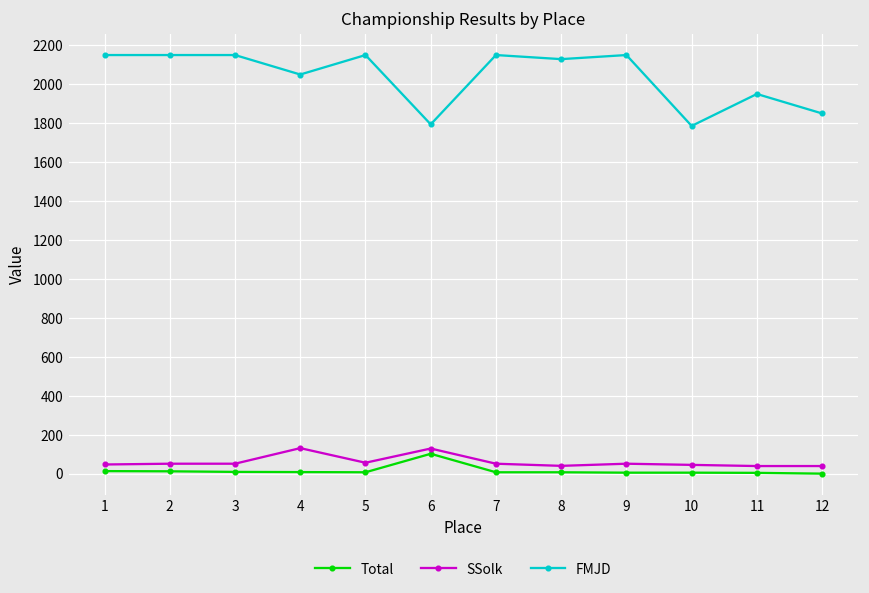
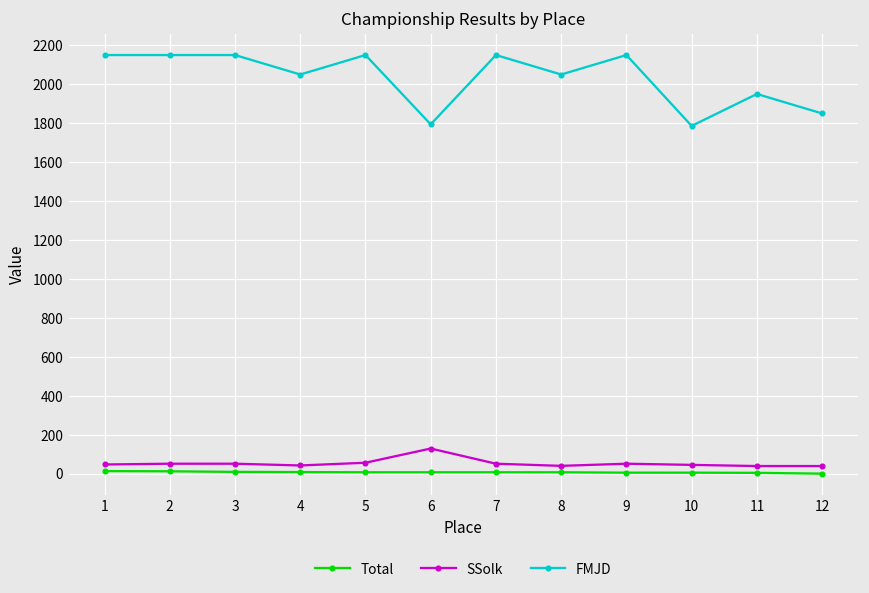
  {
    "Total": {
      "1": 10,
      "2": 10,
      "3": 10,
      "4": 10,
      "5": 10,
-     "6": 100,
+     "6": 10,
      "7": 10,
      "8": 10,
      "9": 10,
      "10": 10,
      "11": 0,
      "12": 0
    },
    "SSolk": {
      "1": 50,
      "2": 50,
      "3": 50,
-     "4": 130,
+     "4": 40,
      "5": 60,
      "6": 130,
      "7": 50,
      "8": 40,
      "9": 50,
      "10": 50,
      "11": 40,
      "12": 40
    },
    "FMJD": {
      "1": 2150,
      "2": 2150,
      "3": 2150,
      "4": 2050,
      "5": 2150,
      "6": 1790,
      "7": 2150,
-     "8": 2130,
+     "8": 2050,
      "9": 2150,
      "10": 1790,
      "11": 1950,
      "12": 1850
    }
  }
